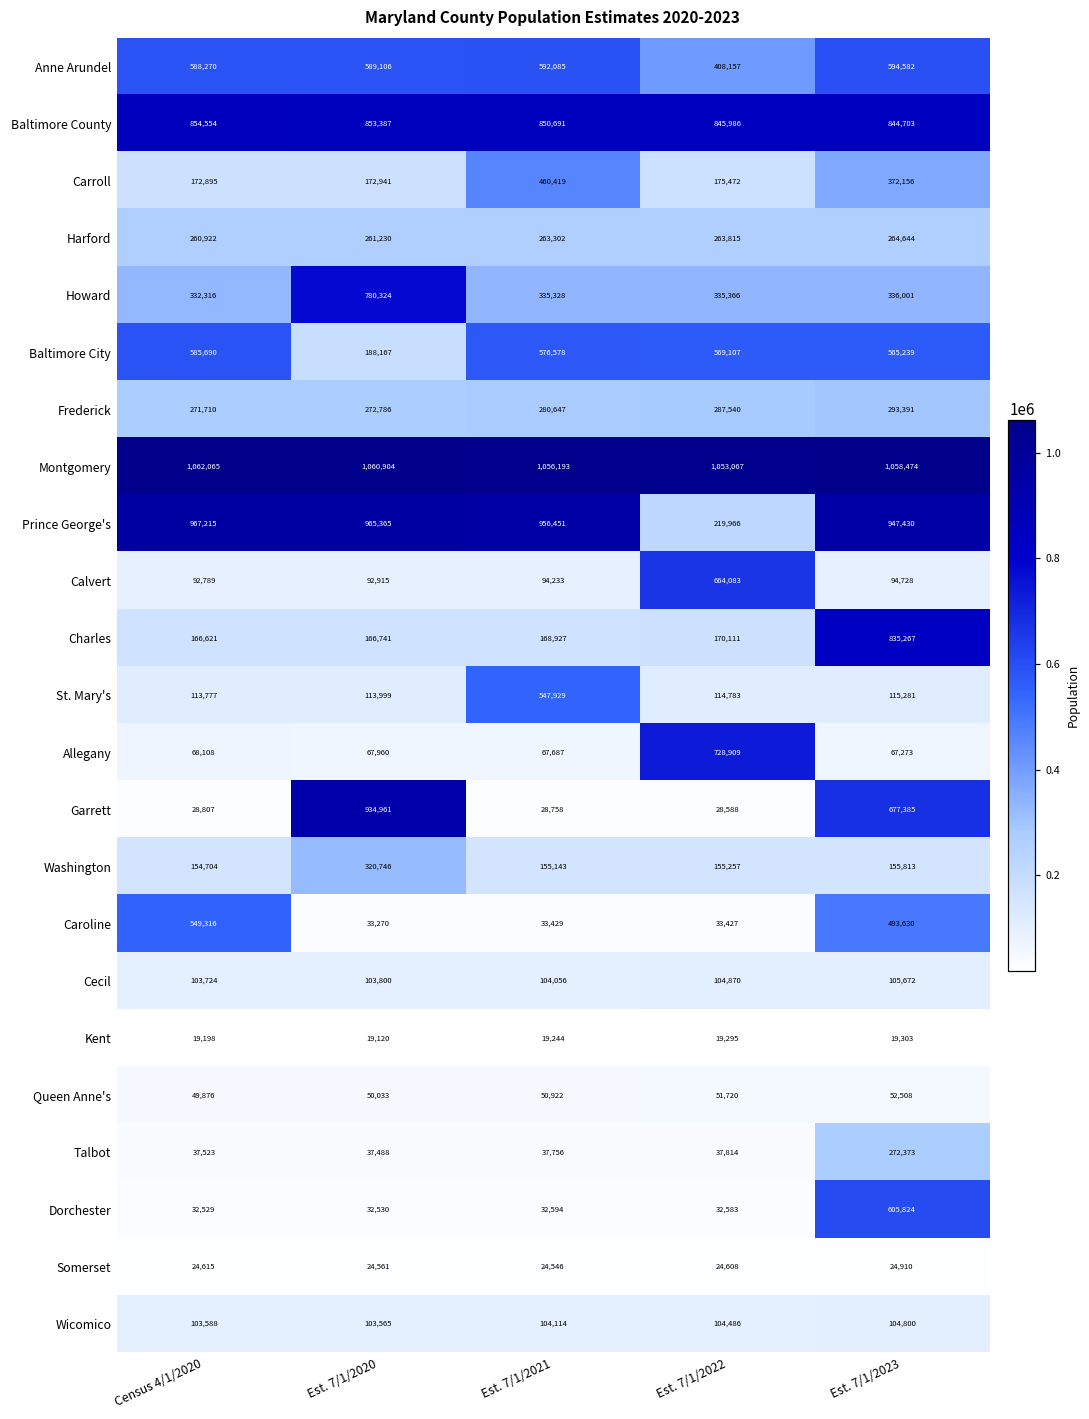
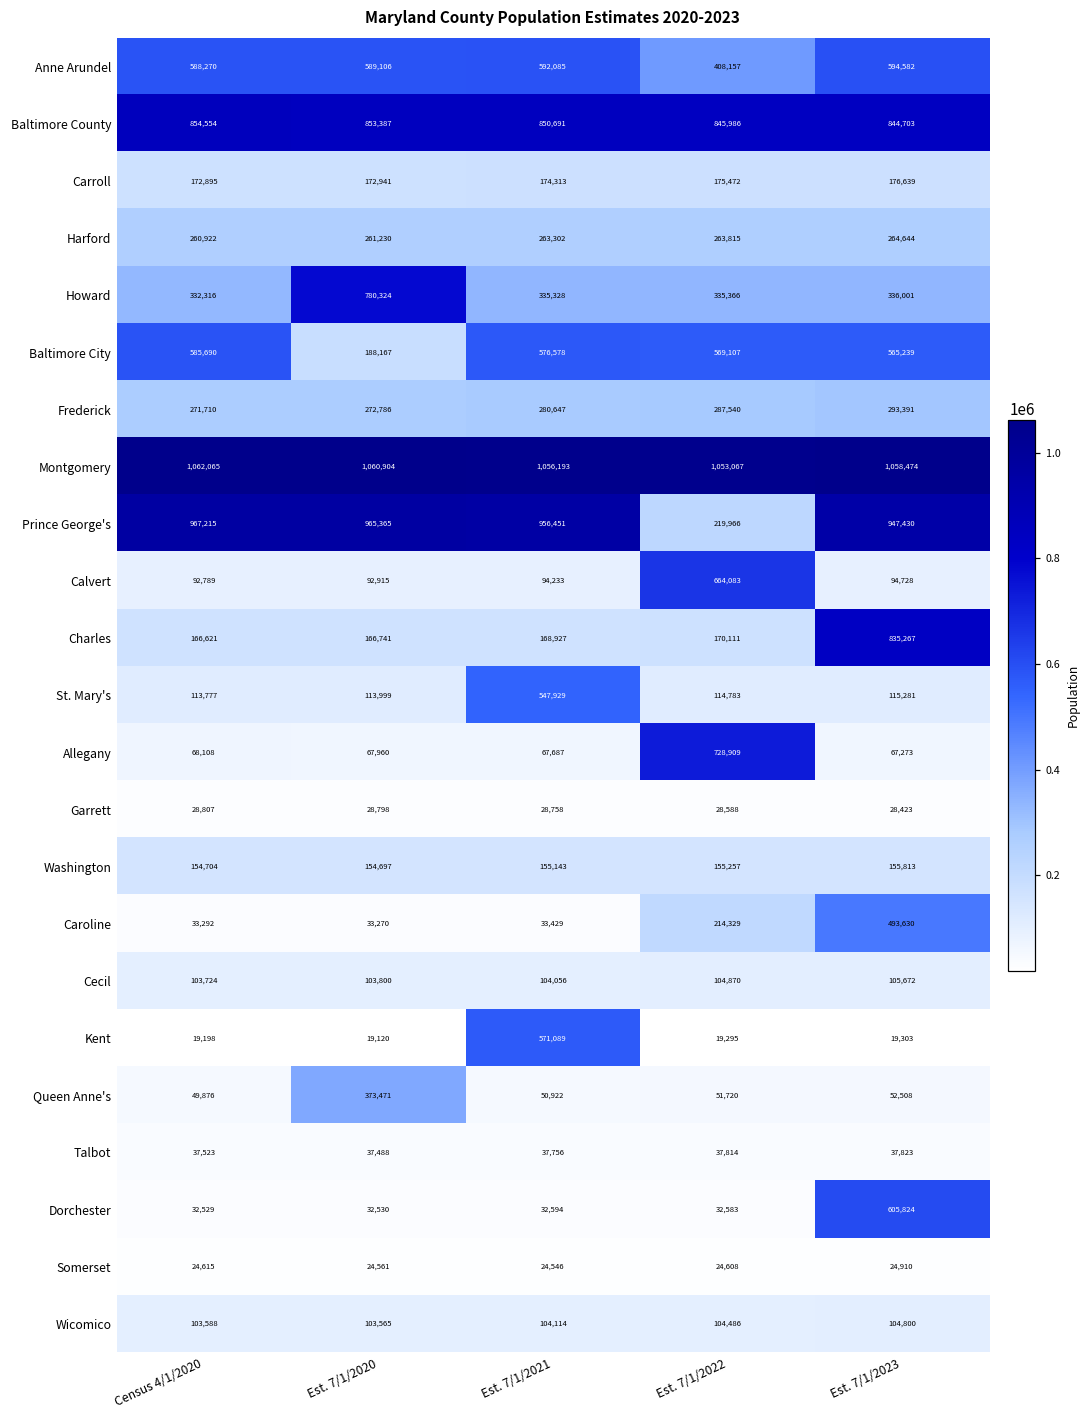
  {
    "Anne Arundel": {
      "Census 4/1/2020": "588,270",
      "Est. 7/1/2020": "589,106",
      "Est. 7/1/2021": "592,085",
      "Est. 7/1/2022": "408,157",
      "Est. 7/1/2023": "594,582"
    },
    "Baltimore County": {
      "Census 4/1/2020": "854,554",
      "Est. 7/1/2020": "853,387",
      "Est. 7/1/2021": "850,691",
      "Est. 7/1/2022": "845,986",
      "Est. 7/1/2023": "844,703"
    },
    "Carroll": {
      "Census 4/1/2020": "172,895",
      "Est. 7/1/2020": "172,941",
-     "Est. 7/1/2021": "460,419",
+     "Est. 7/1/2021": "174,313",
      "Est. 7/1/2022": "175,472",
-     "Est. 7/1/2023": "372,156"
+     "Est. 7/1/2023": "176,639"
    },
    "Harford": {
      "Census 4/1/2020": "260,922",
      "Est. 7/1/2020": "261,230",
      "Est. 7/1/2021": "263,302",
      "Est. 7/1/2022": "263,815",
      "Est. 7/1/2023": "264,644"
    },
    "Howard": {
      "Census 4/1/2020": "332,316",
      "Est. 7/1/2020": "780,324",
      "Est. 7/1/2021": "335,328",
      "Est. 7/1/2022": "335,366",
      "Est. 7/1/2023": "336,001"
    },
    "Baltimore City": {
      "Census 4/1/2020": "585,690",
      "Est. 7/1/2020": "188,167",
      "Est. 7/1/2021": "576,578",
      "Est. 7/1/2022": "569,107",
      "Est. 7/1/2023": "565,239"
    },
    "Frederick": {
      "Census 4/1/2020": "271,710",
      "Est. 7/1/2020": "272,786",
      "Est. 7/1/2021": "280,647",
      "Est. 7/1/2022": "287,540",
      "Est. 7/1/2023": "293,391"
    },
    "Montgomery": {
      "Census 4/1/2020": "1,062,065",
      "Est. 7/1/2020": "1,060,904",
      "Est. 7/1/2021": "1,056,193",
      "Est. 7/1/2022": "1,053,067",
      "Est. 7/1/2023": "1,058,474"
    },
    "Prince George's": {
      "Census 4/1/2020": "967,215",
      "Est. 7/1/2020": "965,365",
      "Est. 7/1/2021": "956,451",
      "Est. 7/1/2022": "219,966",
      "Est. 7/1/2023": "947,430"
    },
    "Calvert": {
      "Census 4/1/2020": "92,789",
      "Est. 7/1/2020": "92,915",
      "Est. 7/1/2021": "94,233",
      "Est. 7/1/2022": "664,083",
      "Est. 7/1/2023": "94,728"
    },
    "Charles": {
      "Census 4/1/2020": "166,621",
      "Est. 7/1/2020": "166,741",
      "Est. 7/1/2021": "168,927",
      "Est. 7/1/2022": "170,111",
      "Est. 7/1/2023": "835,267"
    },
    "St. Mary's": {
      "Census 4/1/2020": "113,777",
      "Est. 7/1/2020": "113,999",
      "Est. 7/1/2021": "547,929",
      "Est. 7/1/2022": "114,783",
      "Est. 7/1/2023": "115,281"
    },
    "Allegany": {
      "Census 4/1/2020": "68,108",
      "Est. 7/1/2020": "67,960",
      "Est. 7/1/2021": "67,687",
      "Est. 7/1/2022": "728,909",
      "Est. 7/1/2023": "67,273"
    },
    "Garrett": {
      "Census 4/1/2020": "28,807",
-     "Est. 7/1/2020": "934,961",
+     "Est. 7/1/2020": "28,798",
      "Est. 7/1/2021": "28,758",
      "Est. 7/1/2022": "28,588",
-     "Est. 7/1/2023": "677,385"
+     "Est. 7/1/2023": "28,423"
    },
    "Washington": {
      "Census 4/1/2020": "154,704",
-     "Est. 7/1/2020": "320,746",
+     "Est. 7/1/2020": "154,697",
      "Est. 7/1/2021": "155,143",
      "Est. 7/1/2022": "155,257",
      "Est. 7/1/2023": "155,813"
    },
    "Caroline": {
-     "Census 4/1/2020": "549,316",
+     "Census 4/1/2020": "33,292",
      "Est. 7/1/2020": "33,270",
      "Est. 7/1/2021": "33,429",
-     "Est. 7/1/2022": "33,427",
+     "Est. 7/1/2022": "214,329",
      "Est. 7/1/2023": "493,630"
    },
    "Cecil": {
      "Census 4/1/2020": "103,724",
      "Est. 7/1/2020": "103,800",
      "Est. 7/1/2021": "104,056",
      "Est. 7/1/2022": "104,870",
      "Est. 7/1/2023": "105,672"
    },
    "Kent": {
      "Census 4/1/2020": "19,198",
      "Est. 7/1/2020": "19,120",
-     "Est. 7/1/2021": "19,244",
+     "Est. 7/1/2021": "571,089",
      "Est. 7/1/2022": "19,295",
      "Est. 7/1/2023": "19,303"
    },
    "Queen Anne's": {
      "Census 4/1/2020": "49,876",
-     "Est. 7/1/2020": "50,033",
+     "Est. 7/1/2020": "373,471",
      "Est. 7/1/2021": "50,922",
      "Est. 7/1/2022": "51,720",
      "Est. 7/1/2023": "52,508"
    },
    "Talbot": {
      "Census 4/1/2020": "37,523",
      "Est. 7/1/2020": "37,488",
      "Est. 7/1/2021": "37,756",
      "Est. 7/1/2022": "37,814",
-     "Est. 7/1/2023": "272,373"
+     "Est. 7/1/2023": "37,823"
    },
    "Dorchester": {
      "Census 4/1/2020": "32,529",
      "Est. 7/1/2020": "32,530",
      "Est. 7/1/2021": "32,594",
      "Est. 7/1/2022": "32,583",
      "Est. 7/1/2023": "605,824"
    },
    "Somerset": {
      "Census 4/1/2020": "24,615",
      "Est. 7/1/2020": "24,561",
      "Est. 7/1/2021": "24,546",
      "Est. 7/1/2022": "24,608",
      "Est. 7/1/2023": "24,910"
    },
    "Wicomico": {
      "Census 4/1/2020": "103,588",
      "Est. 7/1/2020": "103,565",
      "Est. 7/1/2021": "104,114",
      "Est. 7/1/2022": "104,486",
      "Est. 7/1/2023": "104,800"
    }
  }
